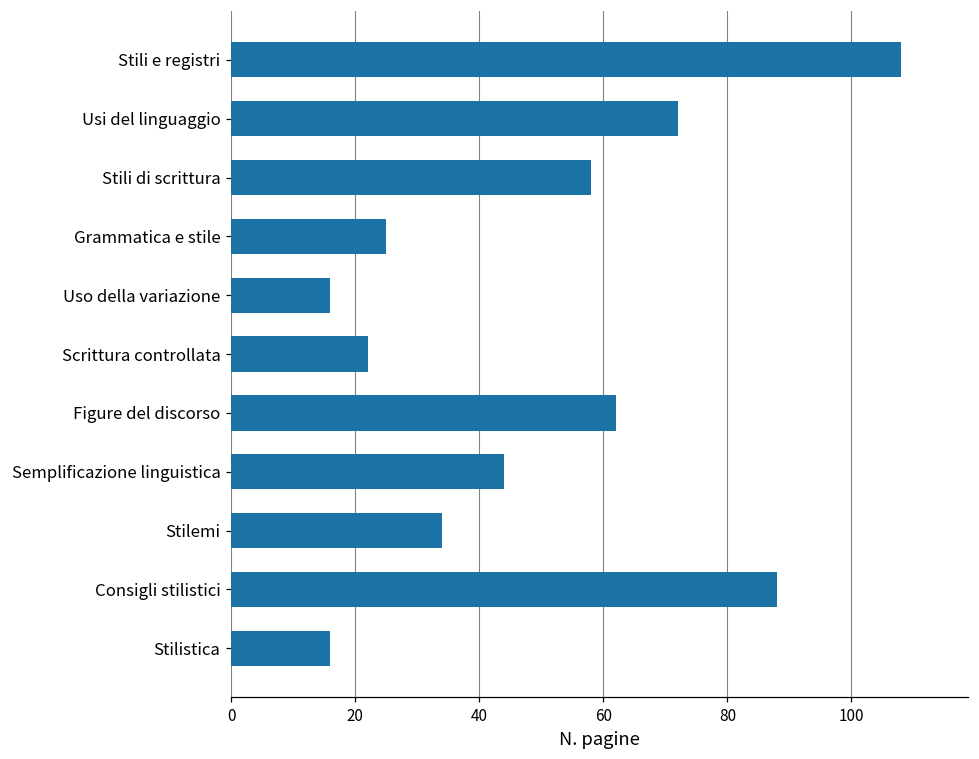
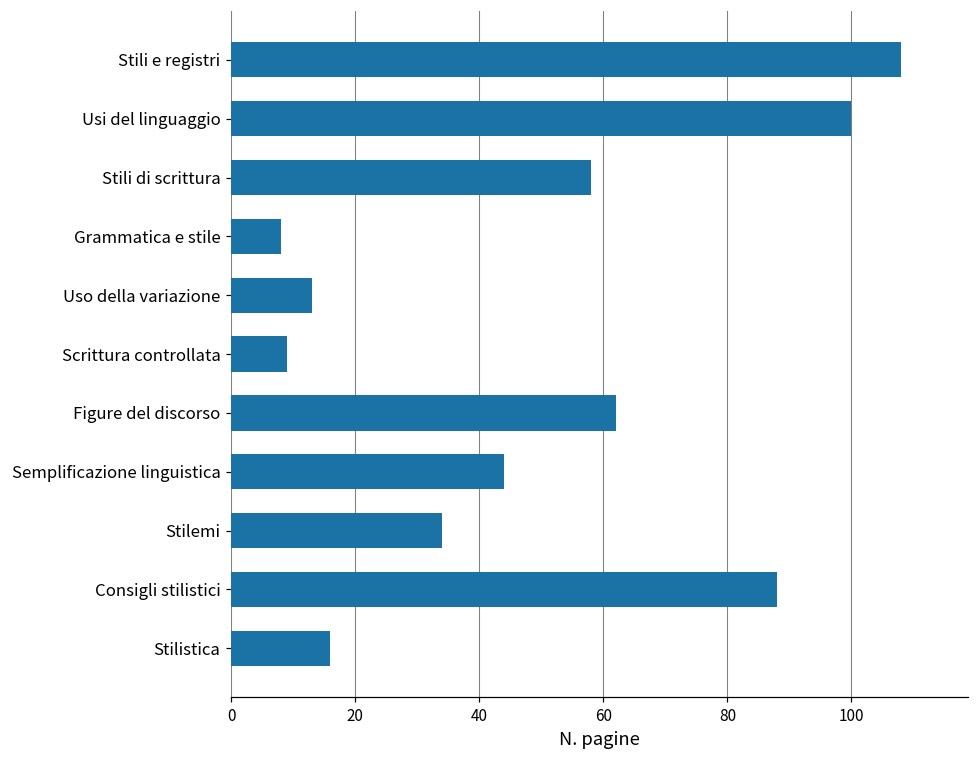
  {
    "Stili e registri": 108,
-   "Usi del linguaggio": 72,
+   "Usi del linguaggio": 100,
    "Stili di scrittura": 58,
-   "Grammatica e stile": 25,
-   "Uso della variazione": 16,
-   "Scrittura controllata": 22,
+   "Grammatica e stile": 8,
+   "Uso della variazione": 13,
+   "Scrittura controllata": 9,
    "Figure del discorso": 62,
    "Semplificazione linguistica": 44,
    "Stilemi": 34,
    "Consigli stilistici": 88,
    "Stilistica": 16
  }
